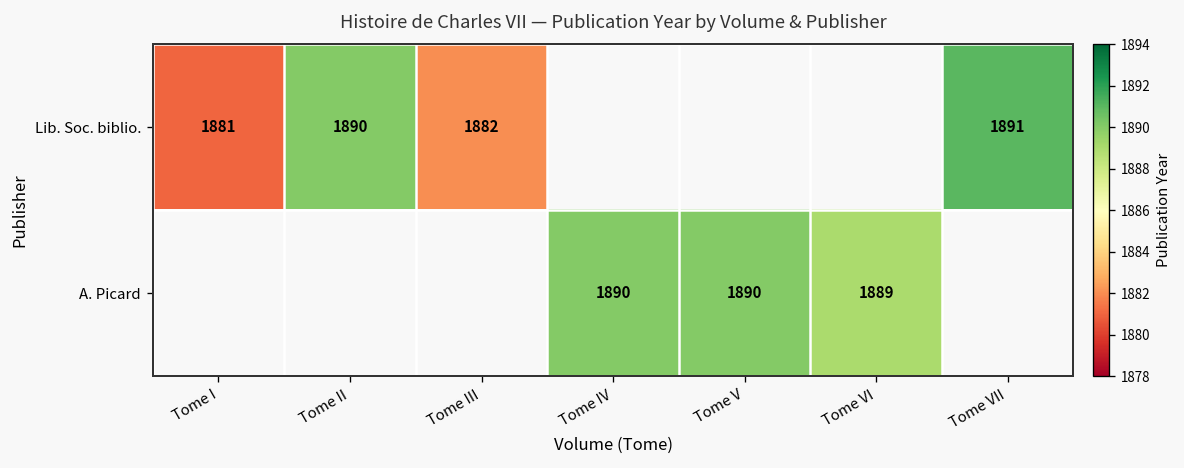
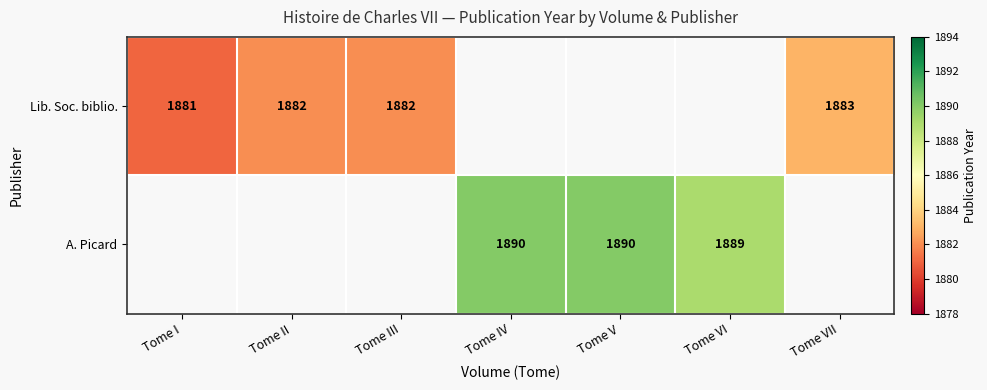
  {
    "Lib. Soc. biblio.": {
      "Tome I": 1881,
-     "Tome II": 1890,
+     "Tome II": 1882,
      "Tome III": 1882,
-     "Tome VII": 1891
+     "Tome VII": 1883
    },
    "A. Picard": {
      "Tome IV": 1890,
      "Tome V": 1890,
      "Tome VI": 1889
    }
  }
